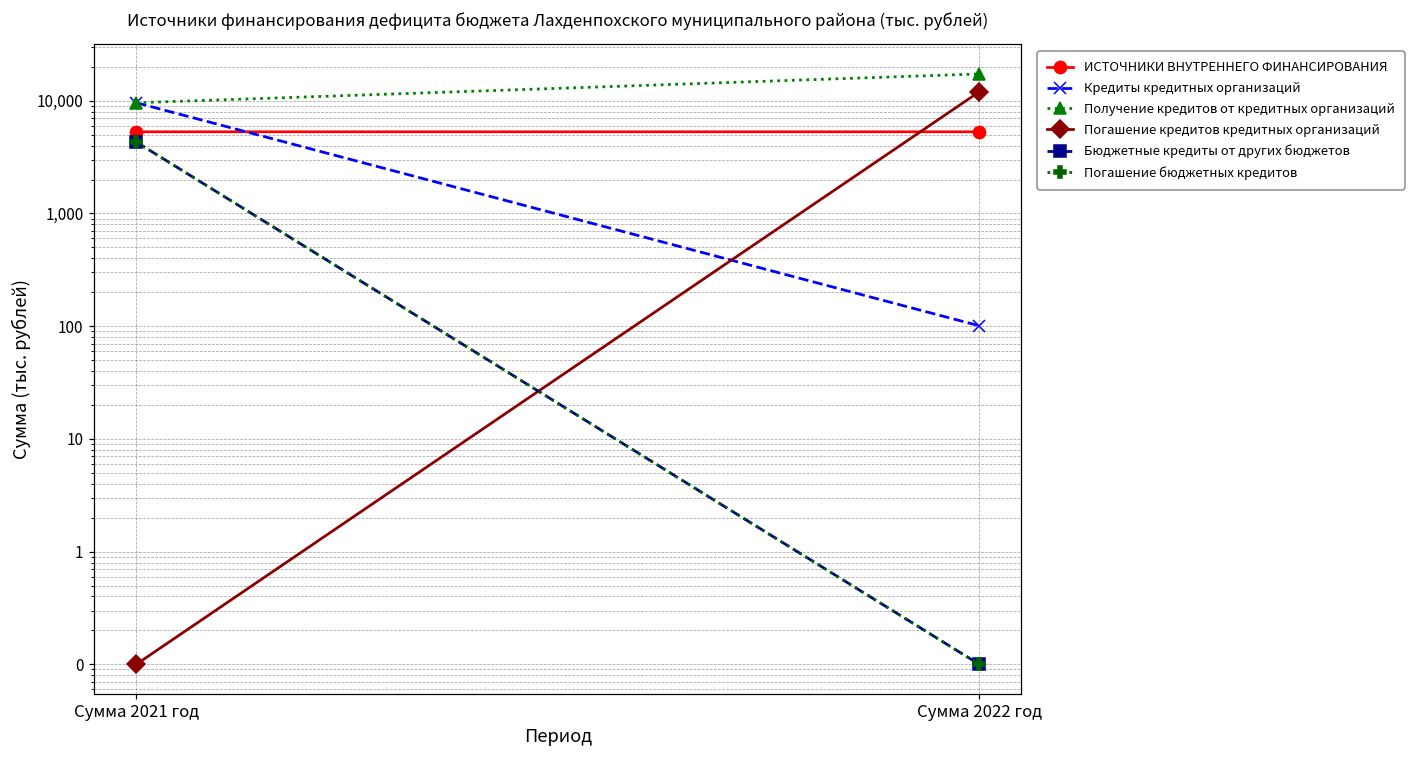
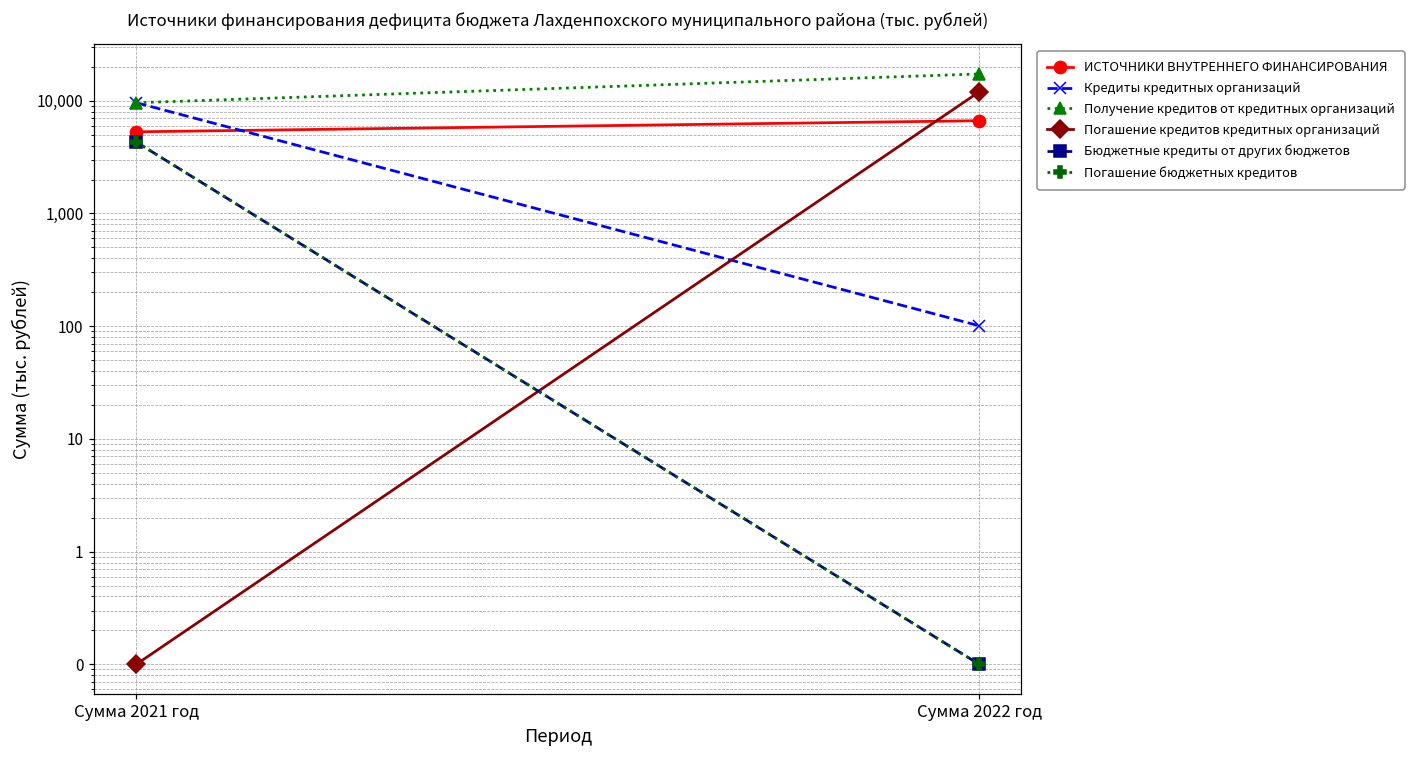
  {
    "ИСТОЧНИКИ ВНУТРЕННЕГО ФИНАНСИРОВАНИЯ": {
      "Сумма 2021 год": "5,000",
-     "Сумма 2022 год": "5,000"
+     "Сумма 2022 год": "7,000"
    },
    "Кредиты кредитных организаций": {
      "Сумма 2022 год": "100"
    },
    "Погашение кредитов кредитных организаций": {
      "Сумма 2021 год": "0.10",
      "Сумма 2022 год": "12,000"
    }
  }
